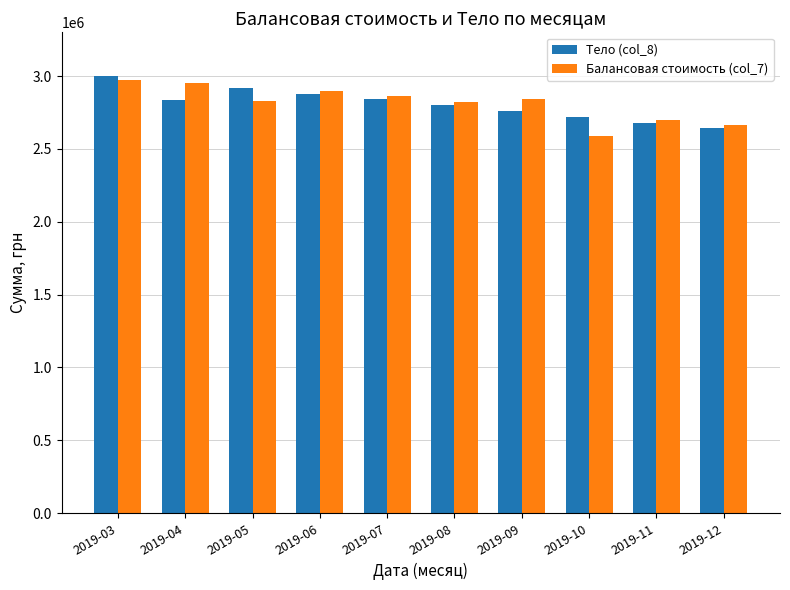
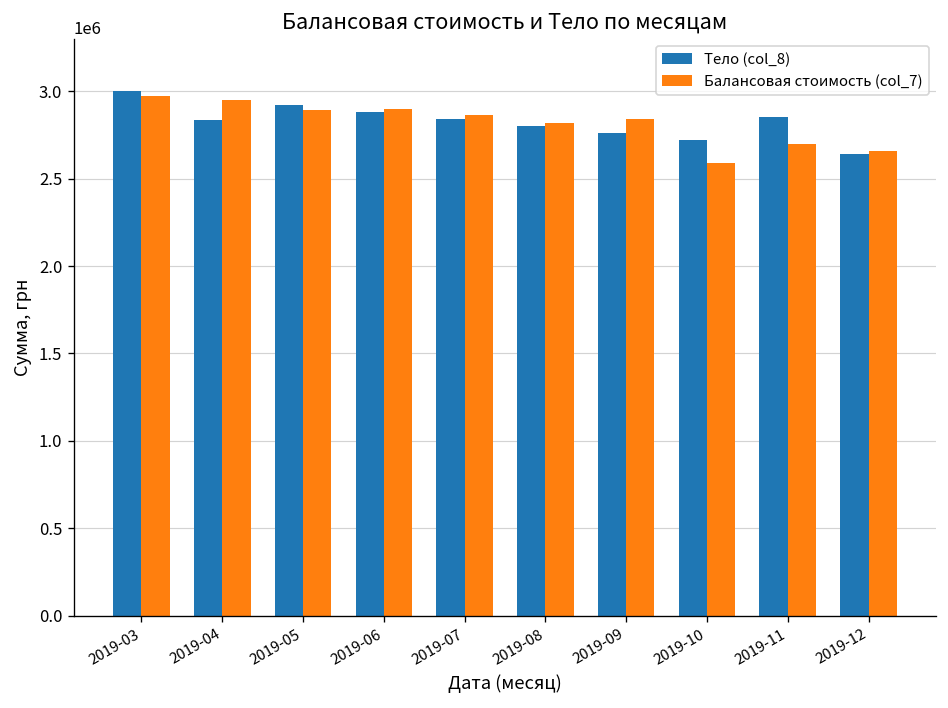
  {
    "Тело (col_8)": {
      "2019-03": 3000000,
      "2019-04": 2840000,
      "2019-05": 2920000,
      "2019-06": 2880000,
      "2019-07": 2840000,
      "2019-08": 2800000,
      "2019-09": 2760000,
      "2019-10": 2720000,
-     "2019-11": 2680000,
+     "2019-11": 2850000,
      "2019-12": 2640000
    },
    "Балансовая стоимость (col_7)": {
      "2019-03": 2970000,
      "2019-04": 2950000,
-     "2019-05": 2830000,
+     "2019-05": 2890000,
      "2019-06": 2900000,
      "2019-07": 2860000,
      "2019-08": 2820000,
      "2019-09": 2840000,
      "2019-10": 2590000,
      "2019-11": 2700000,
      "2019-12": 2660000
    }
  }
